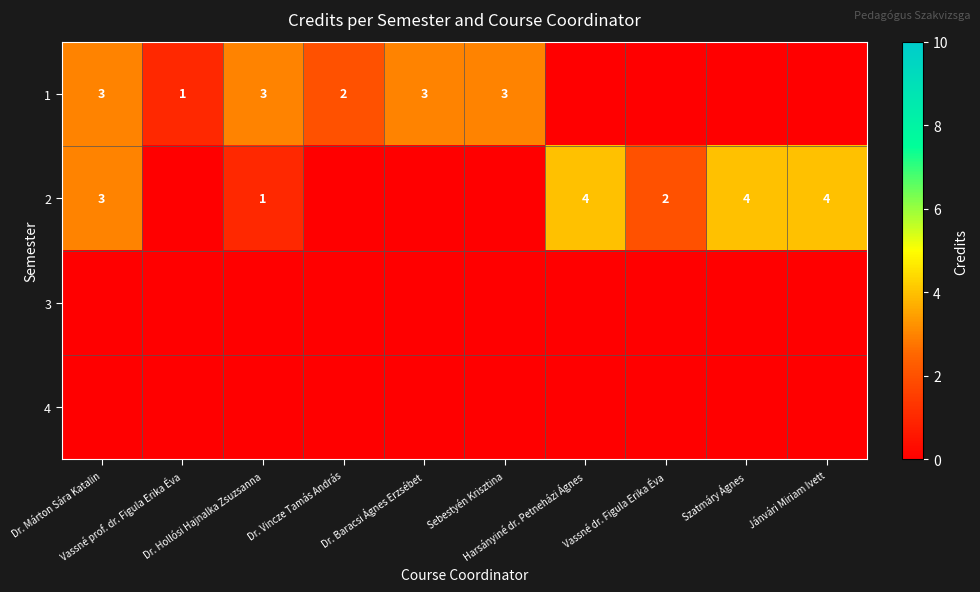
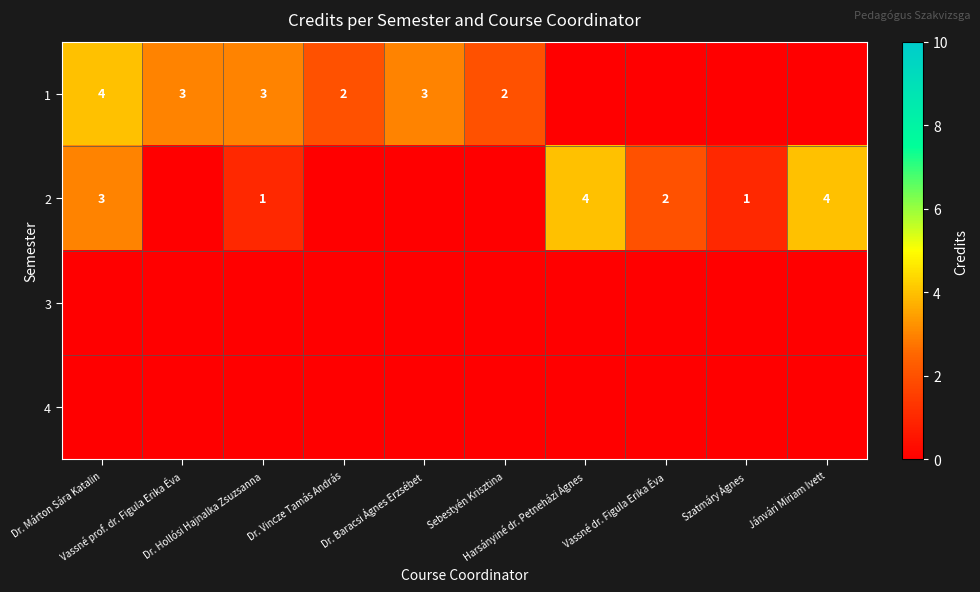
  {
    "1": {
-     "Dr. Márton Sára Katalin": 3,
-     "Vassné prof. dr. Figula Erika Éva": 1,
+     "Dr. Márton Sára Katalin": 4,
+     "Vassné prof. dr. Figula Erika Éva": 3,
      "Dr. Hollósi Hajnalka Zsuzsanna": 3,
      "Dr. Vincze Tamás András": 2,
      "Dr. Baracsi Ágnes Erzsébet": 3,
-     "Sebestyén Krisztina": 3
+     "Sebestyén Krisztina": 2
    },
    "2": {
      "Dr. Márton Sára Katalin": 3,
      "Dr. Hollósi Hajnalka Zsuzsanna": 1,
      "Harsányiné dr. Petneházi Ágnes": 4,
      "Vassné dr. Figula Erika Éva": 2,
-     "Szatmáry Ágnes": 4,
+     "Szatmáry Ágnes": 1,
      "Jánvári Miriam Ivett": 4
    }
  }
